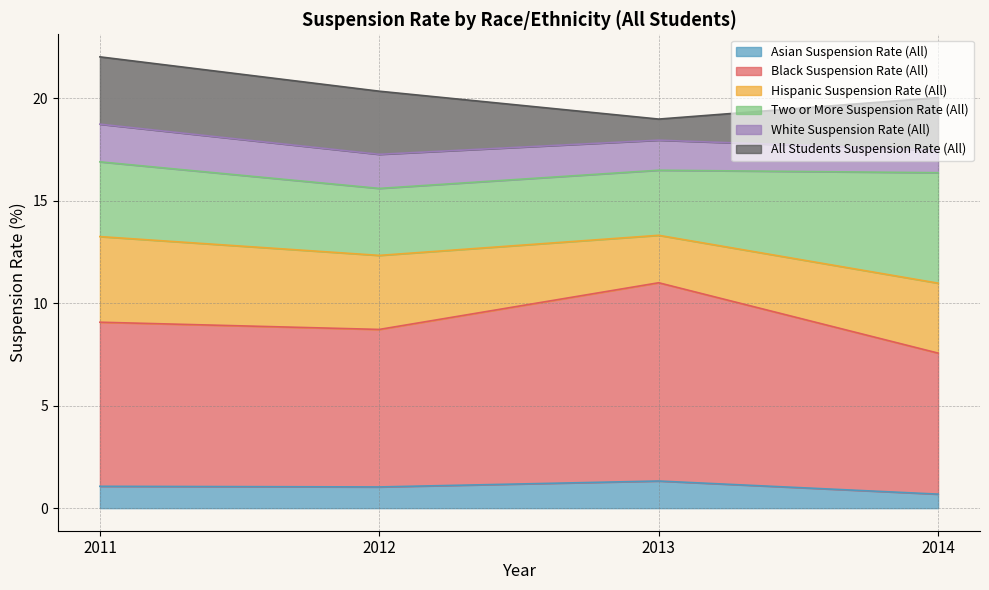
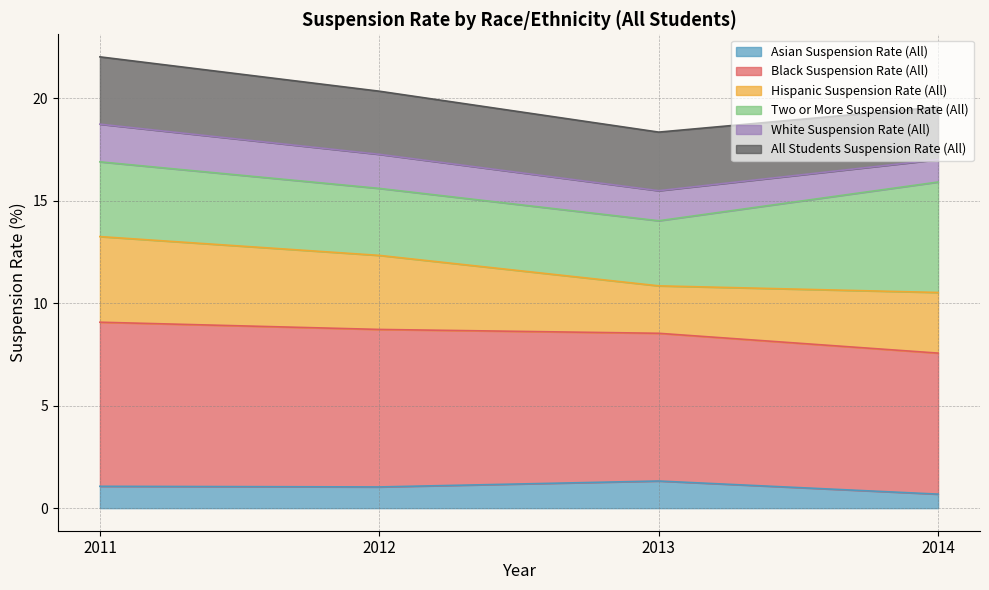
  {
    "Asian Suspension Rate (All)": {
      "2011": 1.1,
      "2012": 1.0,
      "2013": 1.3,
      "2014": 0.7
    },
    "Black Suspension Rate (All)": {
      "2011": 8.0,
      "2012": 7.7,
-     "2013": 9.7,
+     "2013": 7.2,
      "2014": 6.9
    },
    "Hispanic Suspension Rate (All)": {
      "2011": 4.2,
      "2012": 3.6,
      "2013": 2.3,
-     "2014": 3.4
+     "2014": 3.0
    },
    "Two or More Suspension Rate (All)": {
      "2011": 3.6,
      "2012": 3.3,
      "2013": 3.2,
      "2014": 5.4
    },
    "White Suspension Rate (All)": {
      "2011": 1.8,
      "2012": 1.7,
      "2013": 1.5
    },
    "All Students Suspension Rate (All)": {
      "2011": 3.3,
      "2012": 3.1,
-     "2013": 1.0
+     "2013": 2.9
    }
  }
